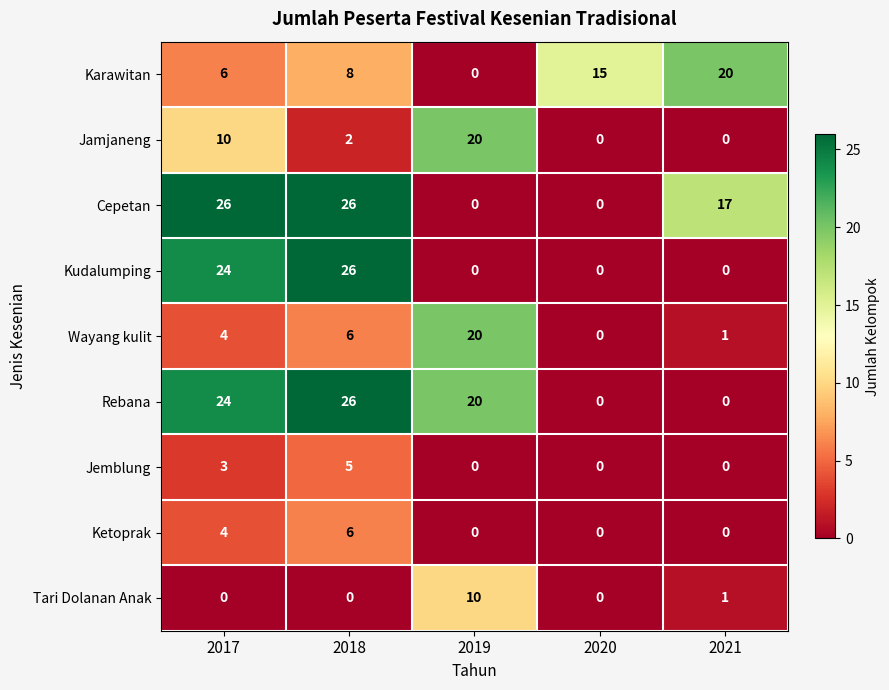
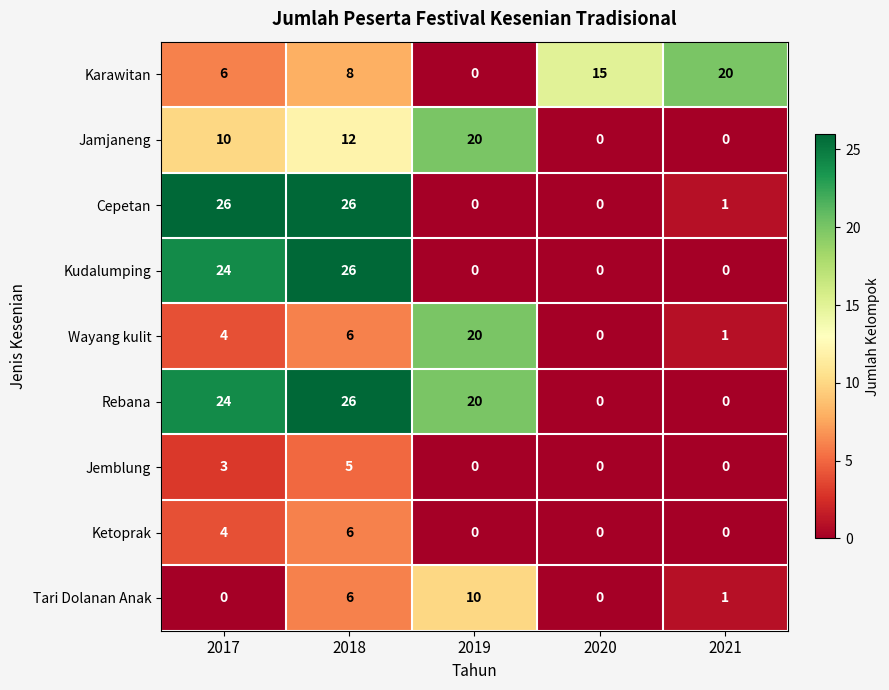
  {
    "Karawitan": {
      "2017": 6,
      "2018": 8,
      "2019": 0,
      "2020": 15,
      "2021": 20
    },
    "Jamjaneng": {
      "2017": 10,
-     "2018": 2,
+     "2018": 12,
      "2019": 20,
      "2020": 0,
      "2021": 0
    },
    "Cepetan": {
      "2017": 26,
      "2018": 26,
      "2019": 0,
      "2020": 0,
-     "2021": 17
+     "2021": 1
    },
    "Kudalumping": {
      "2017": 24,
      "2018": 26,
      "2019": 0,
      "2020": 0,
      "2021": 0
    },
    "Wayang kulit": {
      "2017": 4,
      "2018": 6,
      "2019": 20,
      "2020": 0,
      "2021": 1
    },
    "Rebana": {
      "2017": 24,
      "2018": 26,
      "2019": 20,
      "2020": 0,
      "2021": 0
    },
    "Jemblung": {
      "2017": 3,
      "2018": 5,
      "2019": 0,
      "2020": 0,
      "2021": 0
    },
    "Ketoprak": {
      "2017": 4,
      "2018": 6,
      "2019": 0,
      "2020": 0,
      "2021": 0
    },
    "Tari Dolanan Anak": {
      "2017": 0,
-     "2018": 0,
+     "2018": 6,
      "2019": 10,
      "2020": 0,
      "2021": 1
    }
  }
